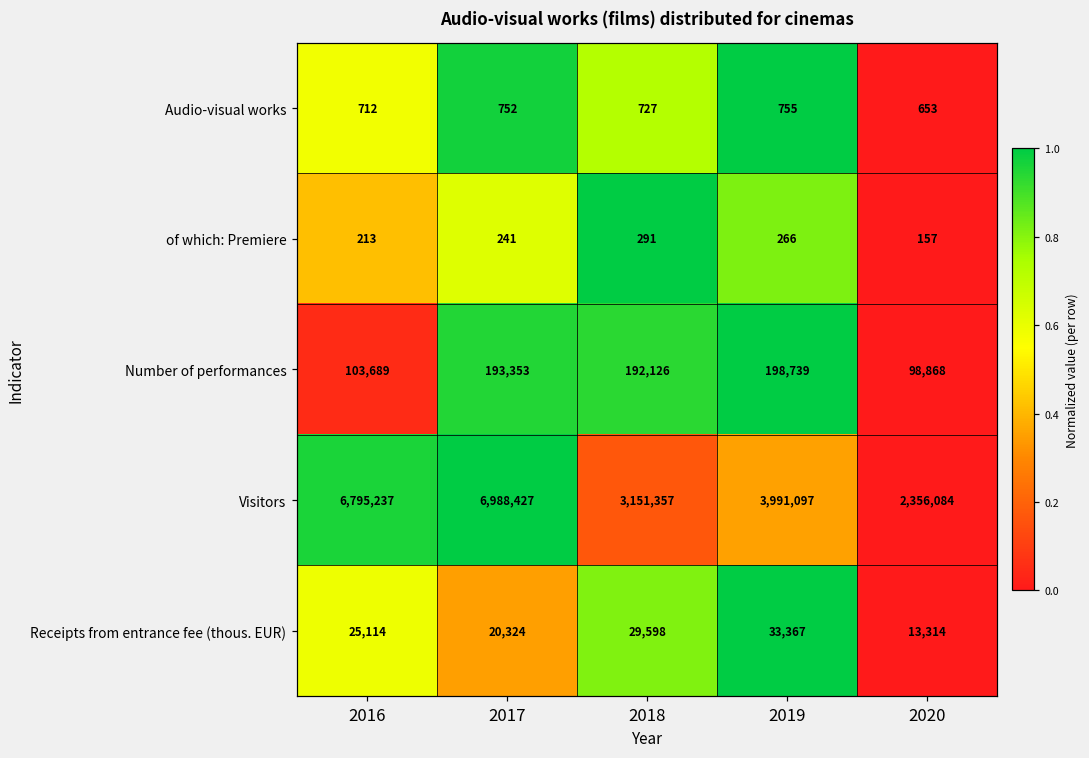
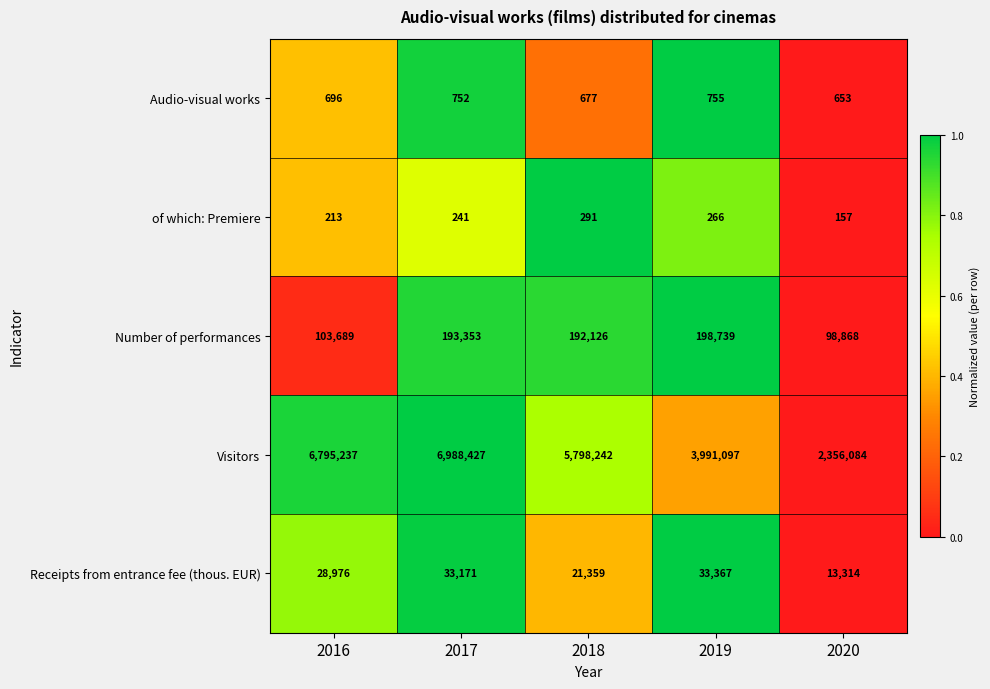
  {
    "Audio-visual works": {
-     "2016": "712",
+     "2016": "696",
      "2017": "752",
-     "2018": "727",
+     "2018": "677",
      "2019": "755",
      "2020": "653"
    },
    "of which: Premiere": {
      "2016": "213",
      "2017": "241",
      "2018": "291",
      "2019": "266",
      "2020": "157"
    },
    "Number of performances": {
      "2016": "103,689",
      "2017": "193,353",
      "2018": "192,126",
      "2019": "198,739",
      "2020": "98,868"
    },
    "Visitors": {
      "2016": "6,795,237",
      "2017": "6,988,427",
-     "2018": "3,151,357",
+     "2018": "5,798,242",
      "2019": "3,991,097",
      "2020": "2,356,084"
    },
    "Receipts from entrance fee (thous. EUR)": {
-     "2016": "25,114",
-     "2017": "20,324",
-     "2018": "29,598",
+     "2016": "28,976",
+     "2017": "33,171",
+     "2018": "21,359",
      "2019": "33,367",
      "2020": "13,314"
    }
  }
